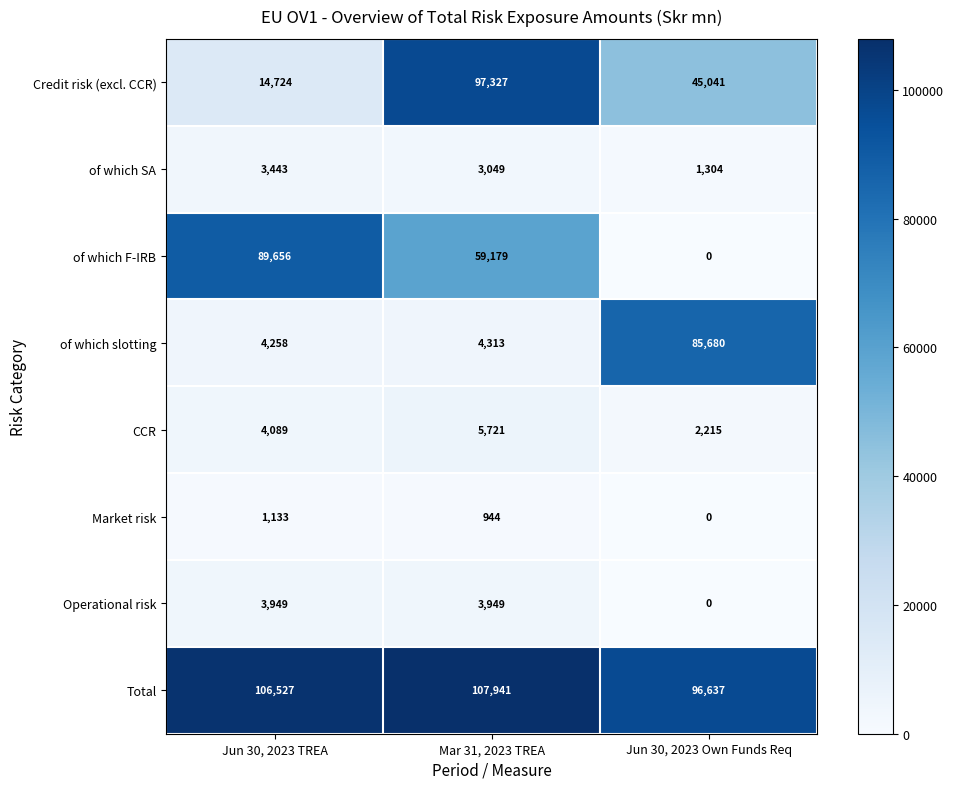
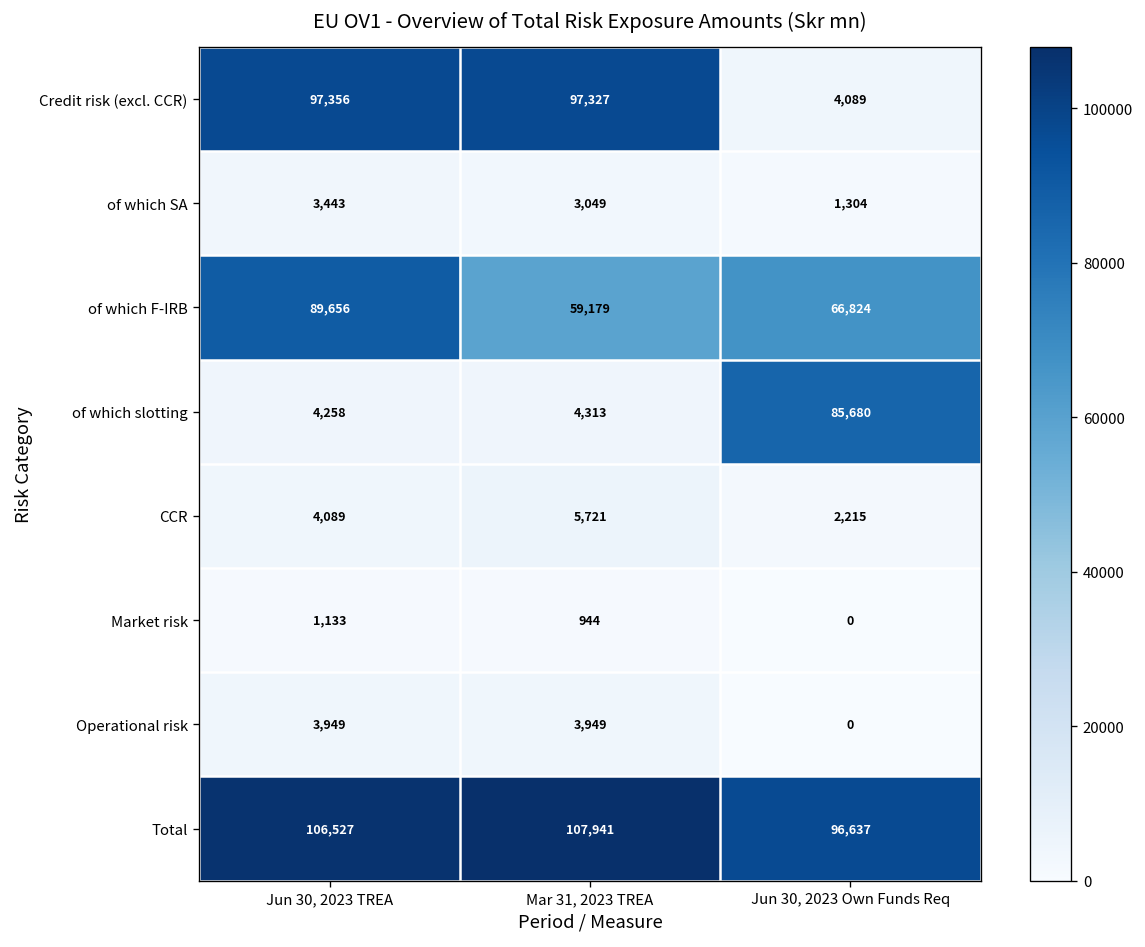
  {
    "Credit risk (excl. CCR)": {
-     "Jun 30, 2023 TREA": "14,724",
+     "Jun 30, 2023 TREA": "97,356",
      "Mar 31, 2023 TREA": "97,327",
-     "Jun 30, 2023 Own Funds Req": "45,041"
+     "Jun 30, 2023 Own Funds Req": "4,089"
    },
    "of which SA": {
      "Jun 30, 2023 TREA": "3,443",
      "Mar 31, 2023 TREA": "3,049",
      "Jun 30, 2023 Own Funds Req": "1,304"
    },
    "of which F-IRB": {
      "Jun 30, 2023 TREA": "89,656",
      "Mar 31, 2023 TREA": "59,179",
-     "Jun 30, 2023 Own Funds Req": "0"
+     "Jun 30, 2023 Own Funds Req": "66,824"
    },
    "of which slotting": {
      "Jun 30, 2023 TREA": "4,258",
      "Mar 31, 2023 TREA": "4,313",
      "Jun 30, 2023 Own Funds Req": "85,680"
    },
    "CCR": {
      "Jun 30, 2023 TREA": "4,089",
      "Mar 31, 2023 TREA": "5,721",
      "Jun 30, 2023 Own Funds Req": "2,215"
    },
    "Market risk": {
      "Jun 30, 2023 TREA": "1,133",
      "Mar 31, 2023 TREA": "944",
      "Jun 30, 2023 Own Funds Req": "0"
    },
    "Operational risk": {
      "Jun 30, 2023 TREA": "3,949",
      "Mar 31, 2023 TREA": "3,949",
      "Jun 30, 2023 Own Funds Req": "0"
    },
    "Total": {
      "Jun 30, 2023 TREA": "106,527",
      "Mar 31, 2023 TREA": "107,941",
      "Jun 30, 2023 Own Funds Req": "96,637"
    }
  }
